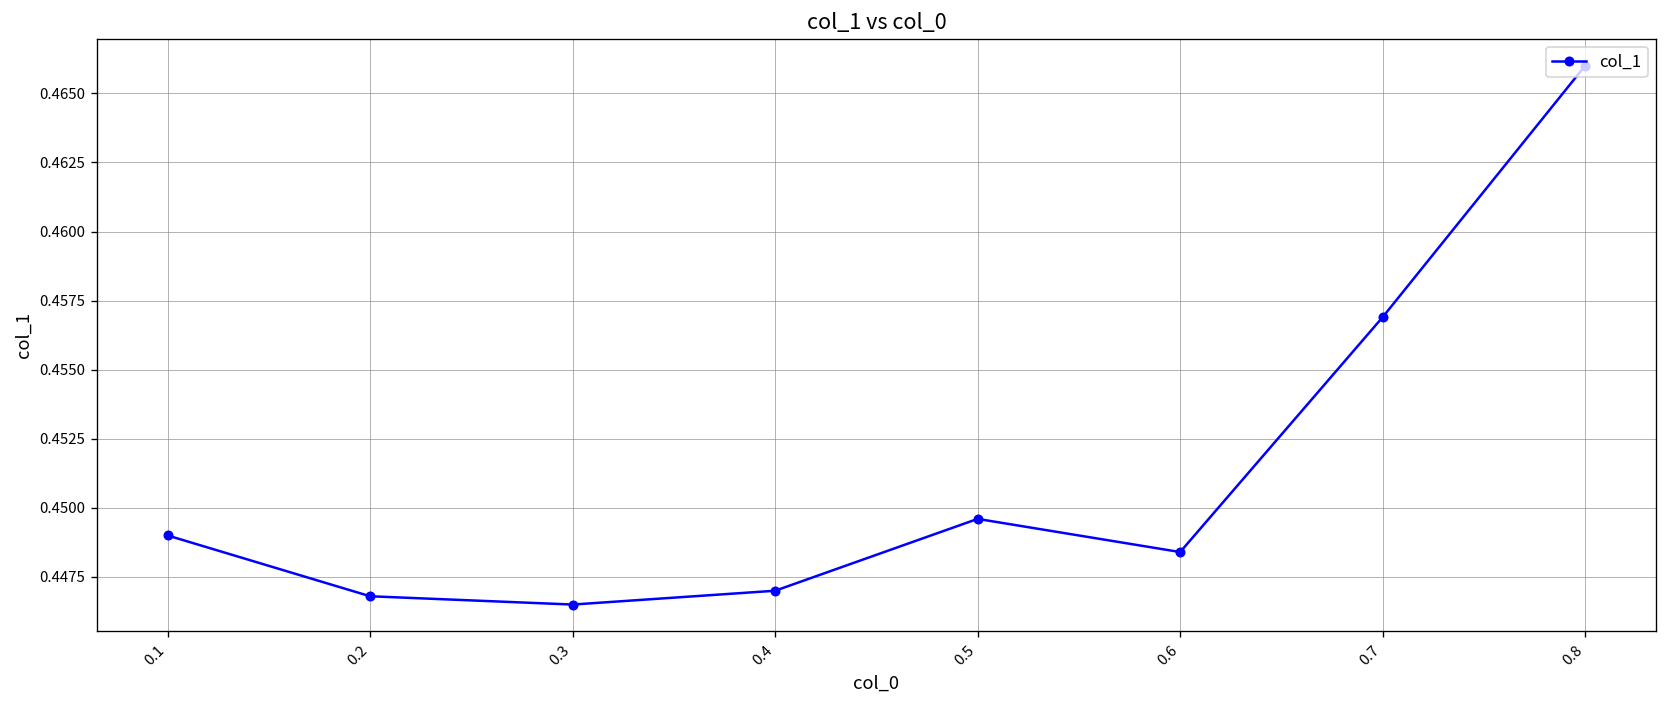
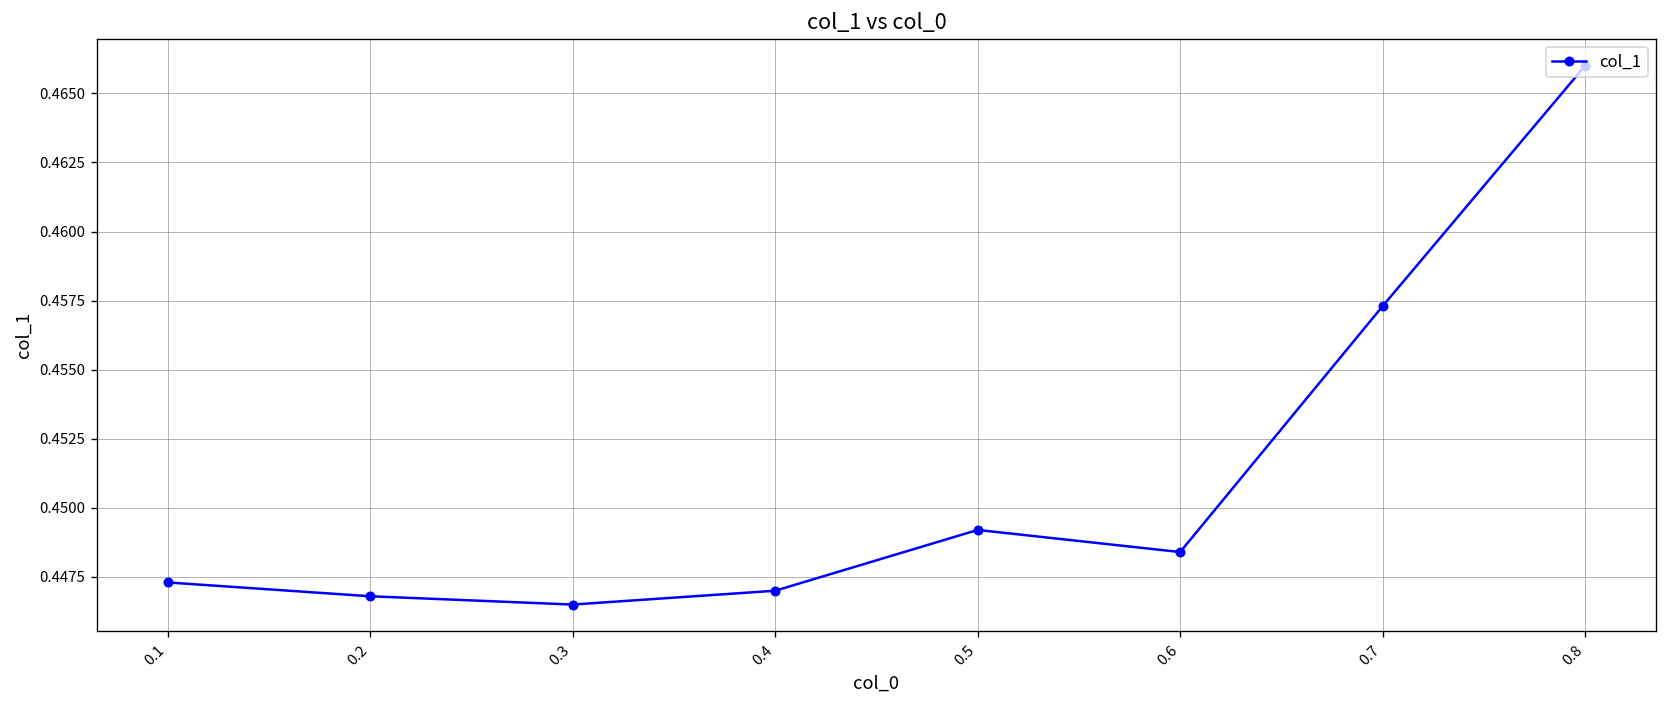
  {
-   "0.1": 0.4490,
+   "0.1": 0.4473,
    "0.2": 0.4468,
    "0.3": 0.4465,
    "0.4": 0.4470,
-   "0.5": 0.4496,
+   "0.5": 0.4492,
    "0.6": 0.4484,
-   "0.7": 0.4569
+   "0.7": 0.4573
  }
